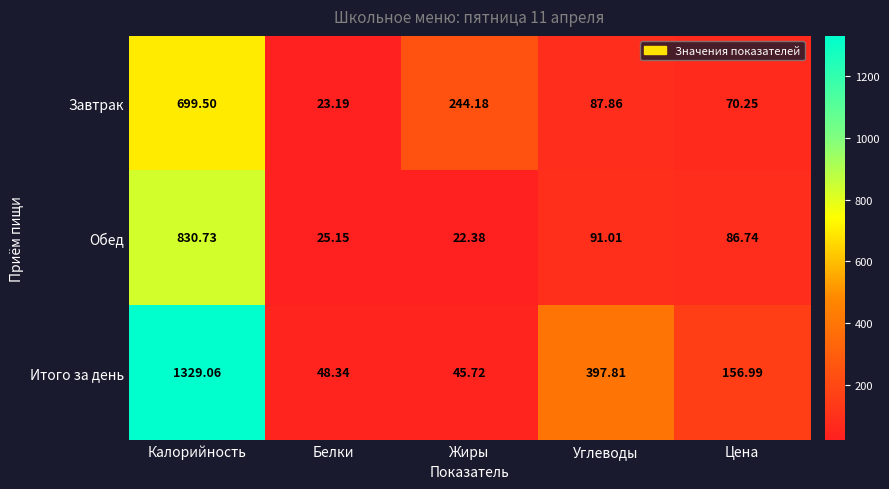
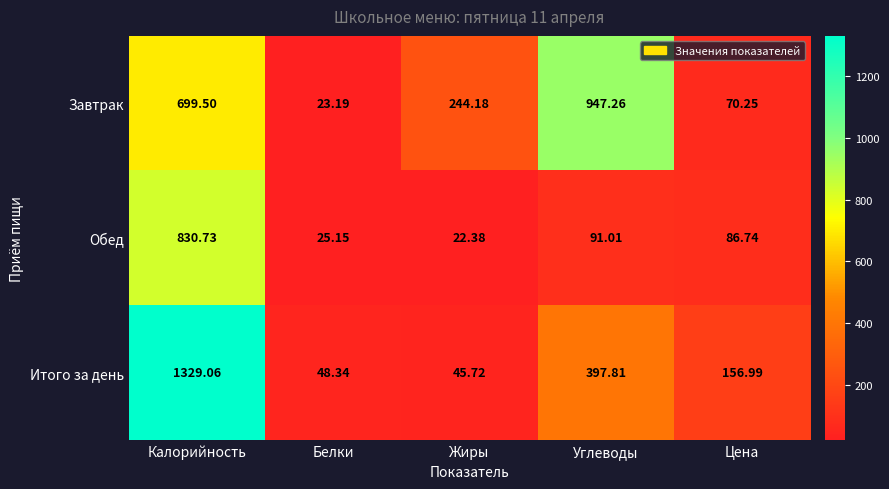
  {
    "Завтрак": {
      "Калорийность": 699.50,
      "Белки": 23.19,
      "Жиры": 244.18,
-     "Углеводы": 87.86,
+     "Углеводы": 947.26,
      "Цена": 70.25
    },
    "Обед": {
      "Калорийность": 830.73,
      "Белки": 25.15,
      "Жиры": 22.38,
      "Углеводы": 91.01,
      "Цена": 86.74
    },
    "Итого за день": {
      "Калорийность": 1329.06,
      "Белки": 48.34,
      "Жиры": 45.72,
      "Углеводы": 397.81,
      "Цена": 156.99
    }
  }
